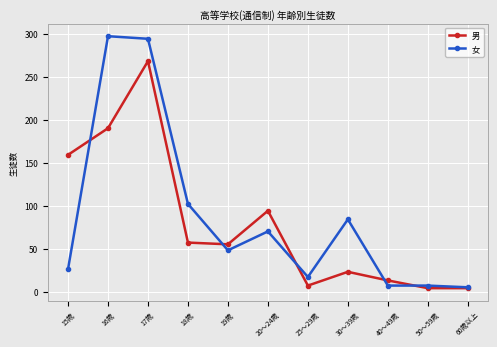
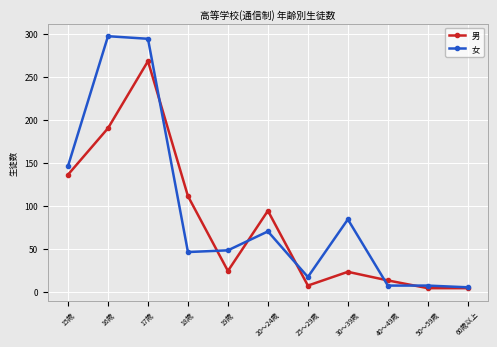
  {
    "男": {
-     "15歳": 160,
+     "15歳": 140,
      "16歳": 190,
      "17歳": 270,
-     "18歳": 60,
-     "19歳": 60,
+     "18歳": 110,
+     "19歳": 20,
      "20～24歳": 90,
      "25～29歳": 10,
      "30～39歳": 20,
      "40～49歳": 10
    },
    "女": {
-     "15歳": 30,
+     "15歳": 150,
      "16歳": 300,
      "17歳": 290,
-     "18歳": 100,
+     "18歳": 50,
      "19歳": 50,
      "20～24歳": 70,
      "25～29歳": 20,
      "30～39歳": 80,
      "40～49歳": 10
    }
  }
